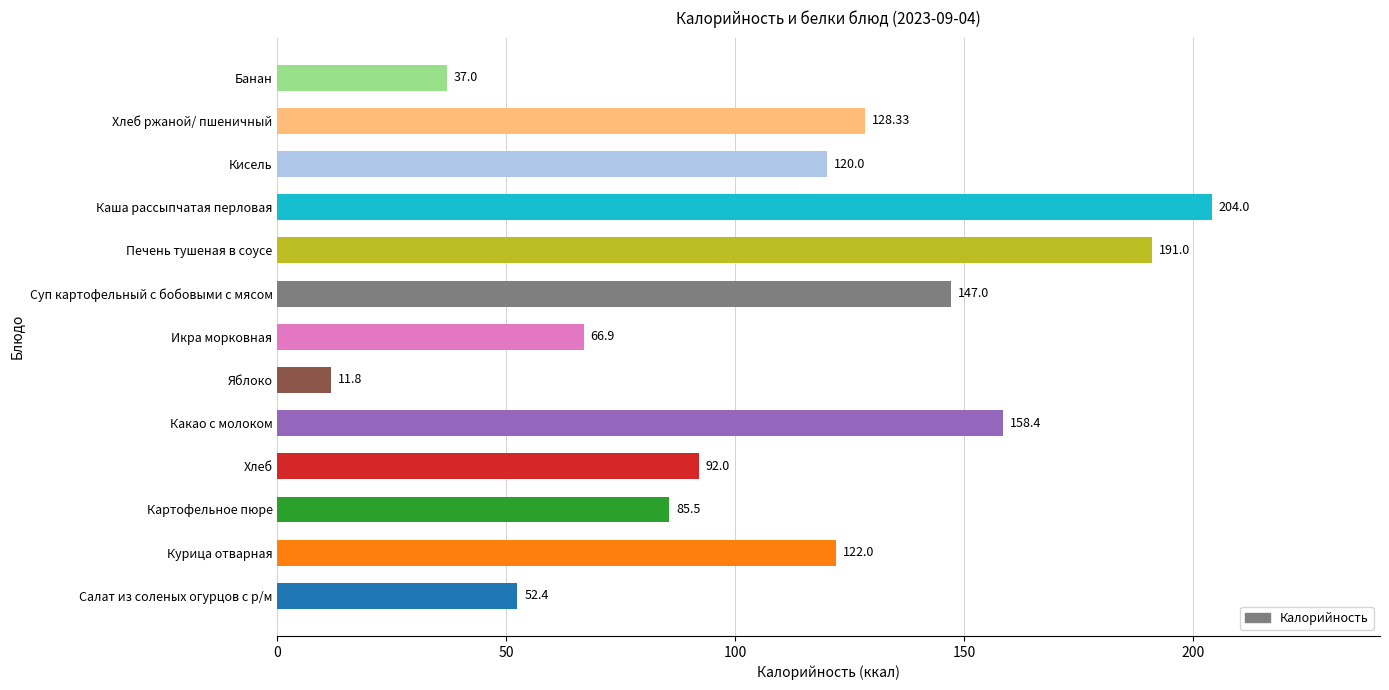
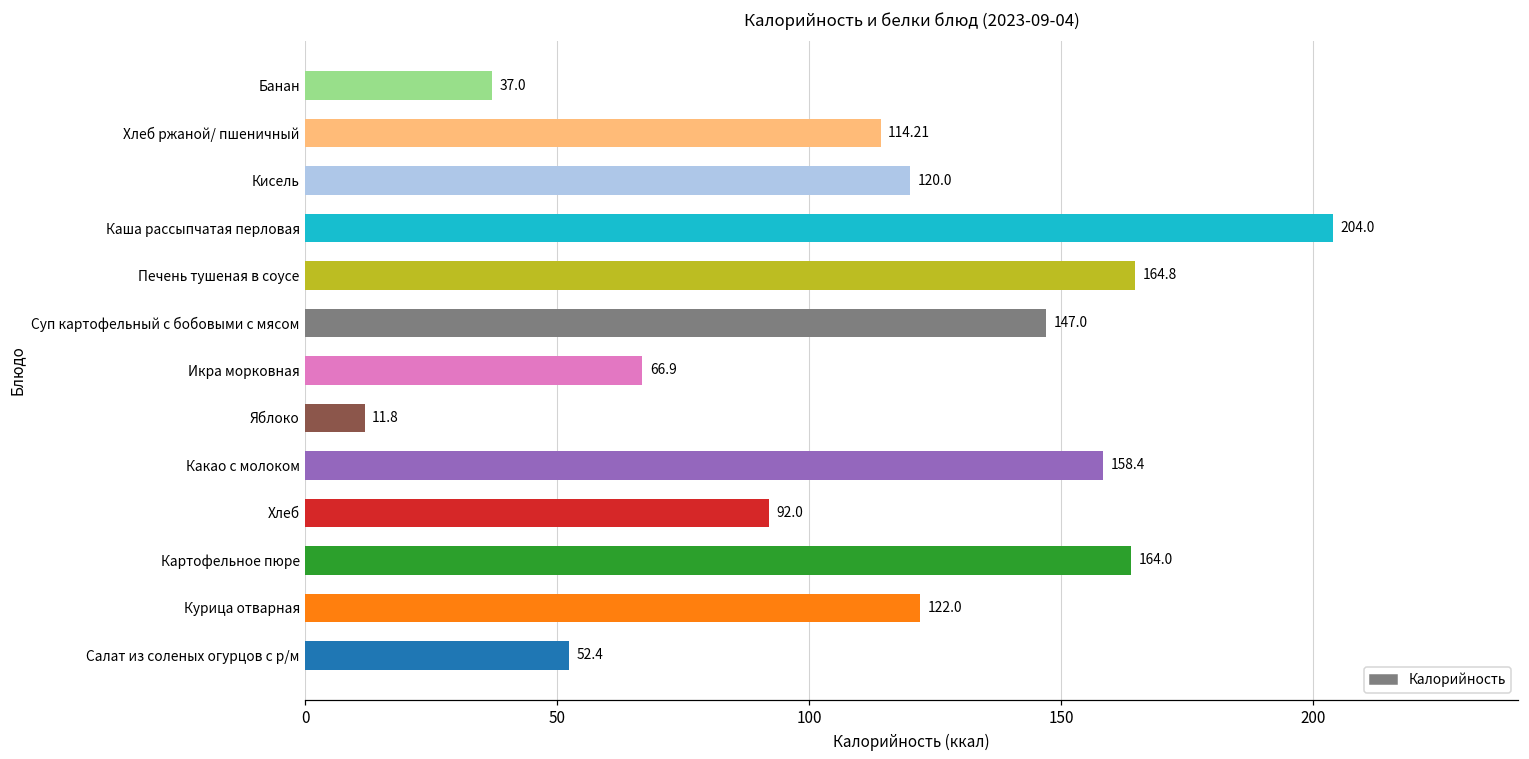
  {
    "Банан": 37.0,
-   "Хлеб ржаной/ пшеничный": 128.33,
+   "Хлеб ржаной/ пшеничный": 114.21,
    "Кисель": 120.0,
    "Каша рассыпчатая перловая": 204.0,
-   "Печень тушеная в соусе": 191.0,
+   "Печень тушеная в соусе": 164.8,
    "Суп картофельный с бобовыми с мясом": 147.0,
    "Икра морковная": 66.9,
    "Яблоко": 11.8,
    "Какао с молоком": 158.4,
    "Хлеб": 92.0,
-   "Картофельное пюре": 85.5,
+   "Картофельное пюре": 164.0,
    "Курица отварная": 122.0,
    "Салат из соленых огурцов с р/м": 52.4
  }
